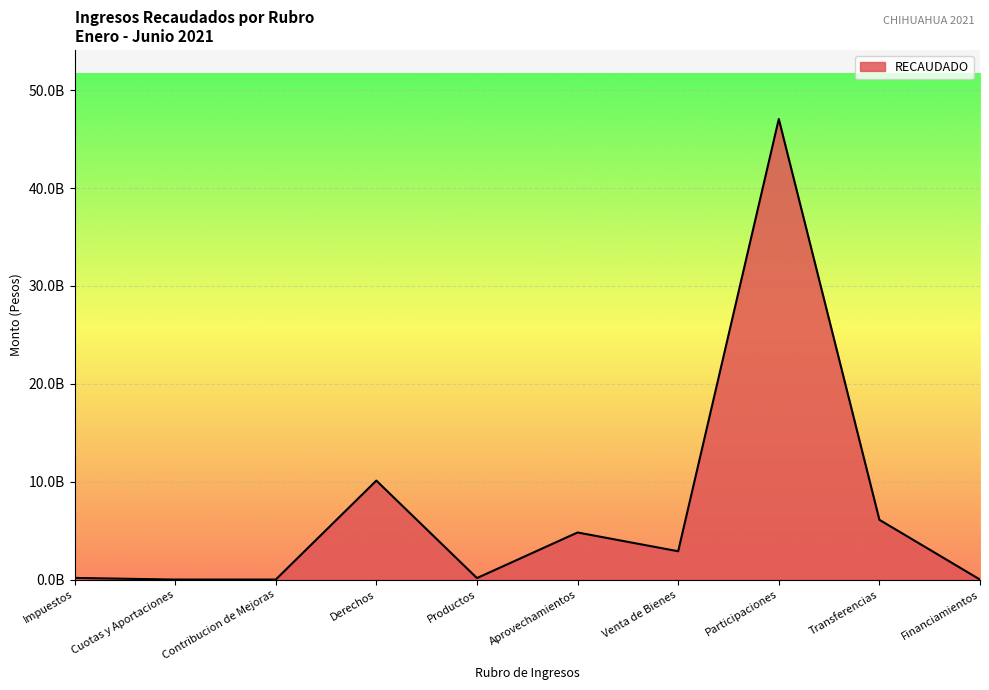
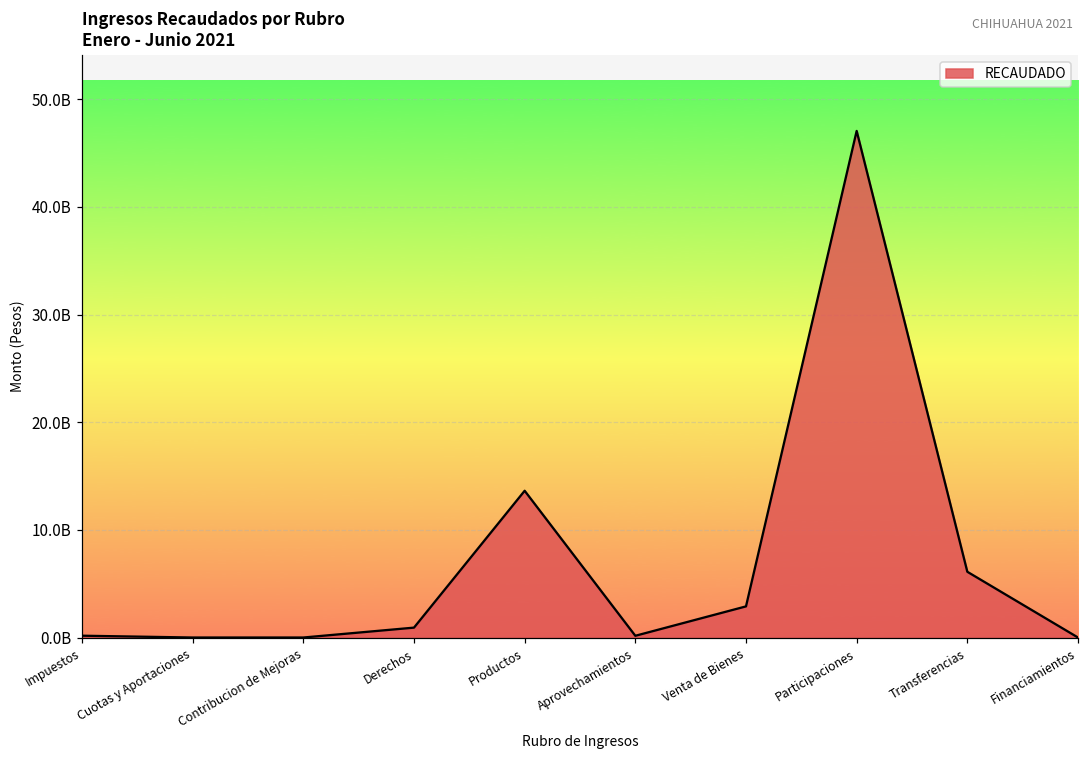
  {
    "Impuestos": 0,
    "Cuotas y Aportaciones": 0,
    "Contribucion de Mejoras": 0,
-   "Derechos": 10000000000,
-   "Productos": 0,
-   "Aprovechamientos": 5000000000,
+   "Derechos": 1000000000,
+   "Productos": 14000000000,
+   "Aprovechamientos": 0,
    "Venta de Bienes": 3000000000,
    "Participaciones": 47000000000,
    "Transferencias": 6000000000,
    "Financiamientos": 0
  }
